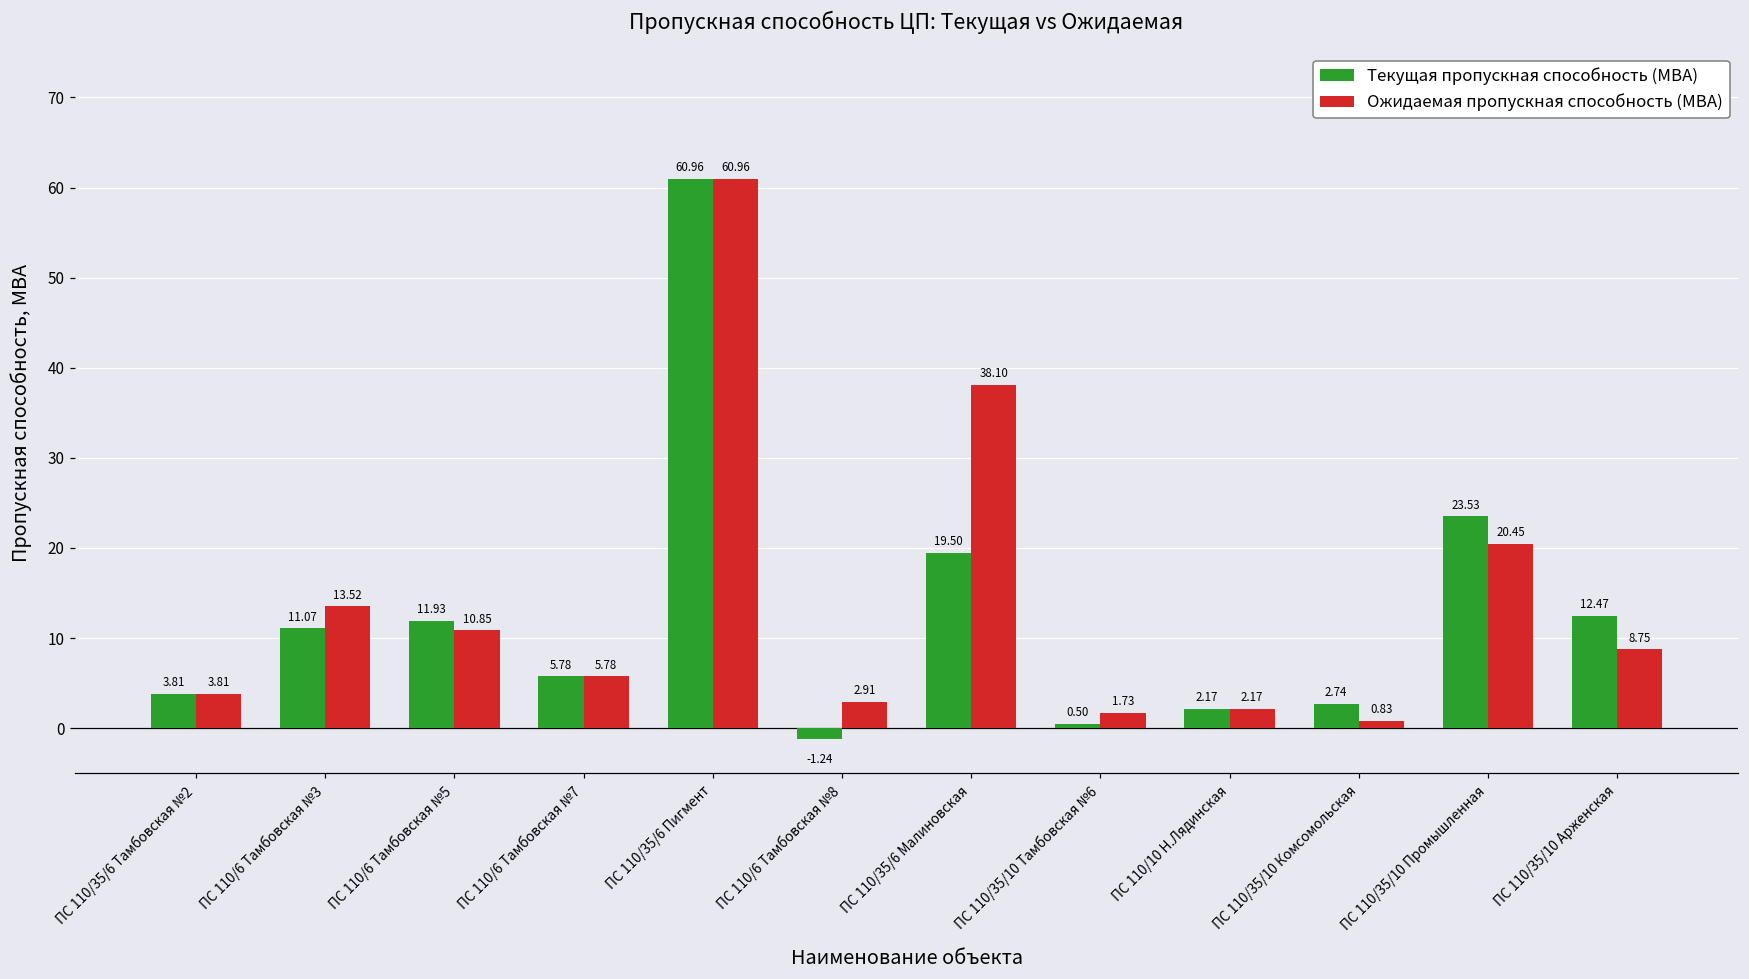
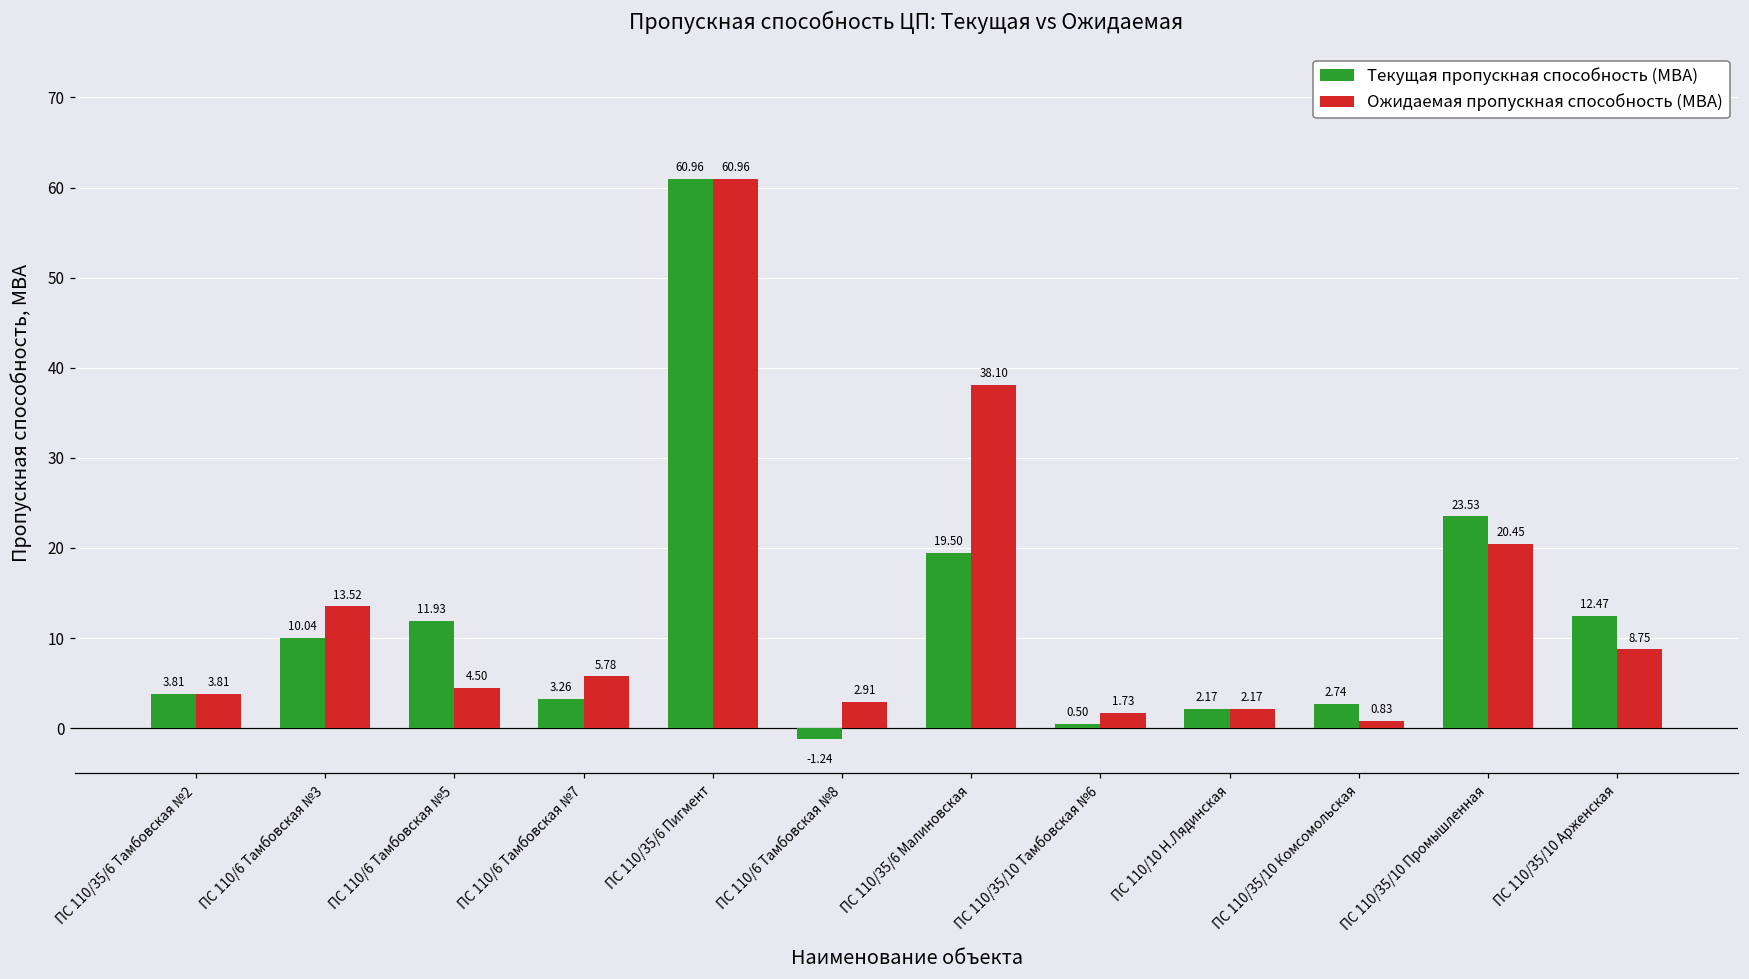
  {
    "Текущая пропускная способность (МВА)": {
      "ПС 110/35/6 Тамбовская №2": 3.81,
-     "ПС 110/6 Тамбовская №3": 11.07,
+     "ПС 110/6 Тамбовская №3": 10.04,
      "ПС 110/6 Тамбовская №5": 11.93,
-     "ПС 110/6 Тамбовская №7": 5.78,
+     "ПС 110/6 Тамбовская №7": 3.26,
      "ПС 110/35/6 Пигмент": 60.96,
      "ПС 110/6 Тамбовская №8": -1.24,
      "ПС 110/35/6 Малиновская": 19.50,
      "ПС 110/35/10 Тамбовская №6": 0.50,
      "ПС 110/10 Н.Лядинская": 2.17,
      "ПС 110/35/10 Комсомольская": 2.74,
      "ПС 110/35/10 Промышленная": 23.53,
      "ПС 110/35/10 Арженская": 12.47
    },
    "Ожидаемая пропускная способность (МВА)": {
      "ПС 110/35/6 Тамбовская №2": 3.81,
      "ПС 110/6 Тамбовская №3": 13.52,
-     "ПС 110/6 Тамбовская №5": 10.85,
+     "ПС 110/6 Тамбовская №5": 4.50,
      "ПС 110/6 Тамбовская №7": 5.78,
      "ПС 110/35/6 Пигмент": 60.96,
      "ПС 110/6 Тамбовская №8": 2.91,
      "ПС 110/35/6 Малиновская": 38.10,
      "ПС 110/35/10 Тамбовская №6": 1.73,
      "ПС 110/10 Н.Лядинская": 2.17,
      "ПС 110/35/10 Комсомольская": 0.83,
      "ПС 110/35/10 Промышленная": 20.45,
      "ПС 110/35/10 Арженская": 8.75
    }
  }
